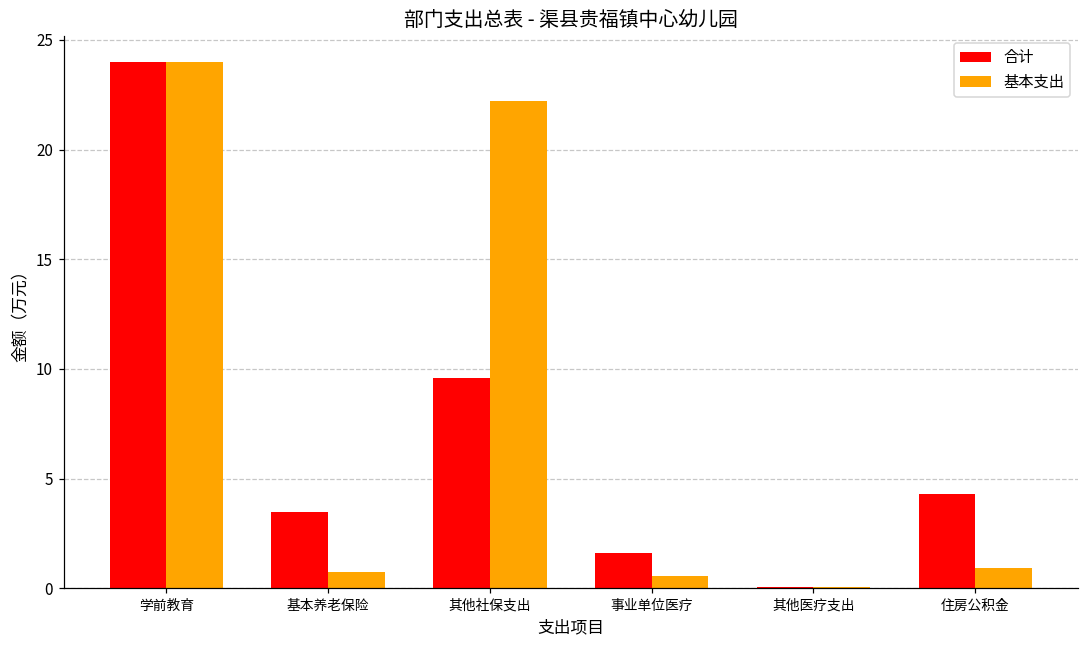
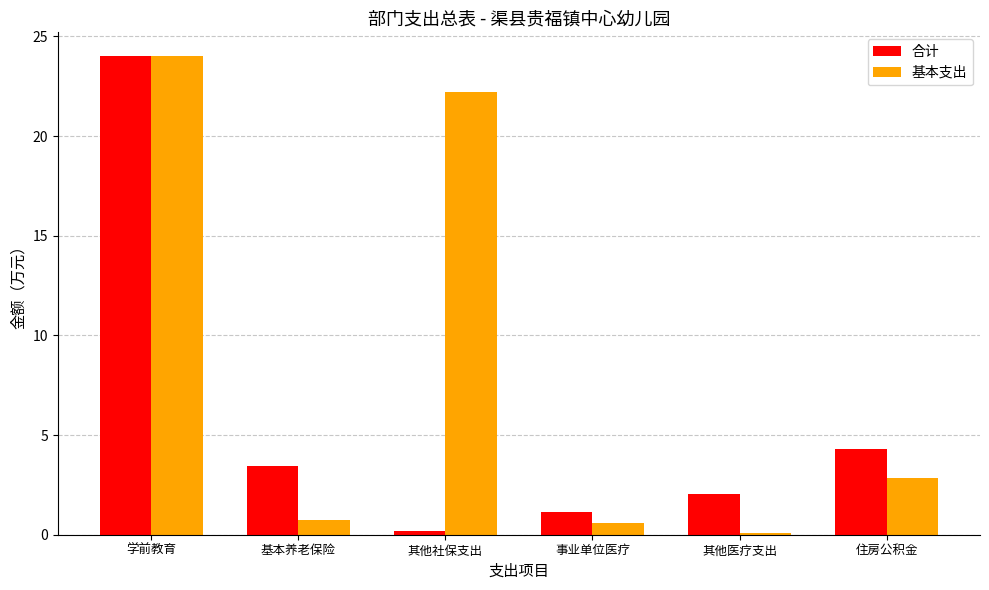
  {
    "合计": {
      "学前教育": 24.0,
      "基本养老保险": 3.5,
-     "其他社保支出": 9.6,
-     "事业单位医疗": 1.6,
-     "其他医疗支出": 0.1,
+     "其他社保支出": 0.2,
+     "事业单位医疗": 1.1,
+     "其他医疗支出": 2.0,
      "住房公积金": 4.3
    },
    "基本支出": {
      "学前教育": 24.0,
      "基本养老保险": 0.7,
      "其他社保支出": 22.2,
      "事业单位医疗": 0.6,
-     "住房公积金": 0.9
+     "住房公积金": 2.9
    }
  }
